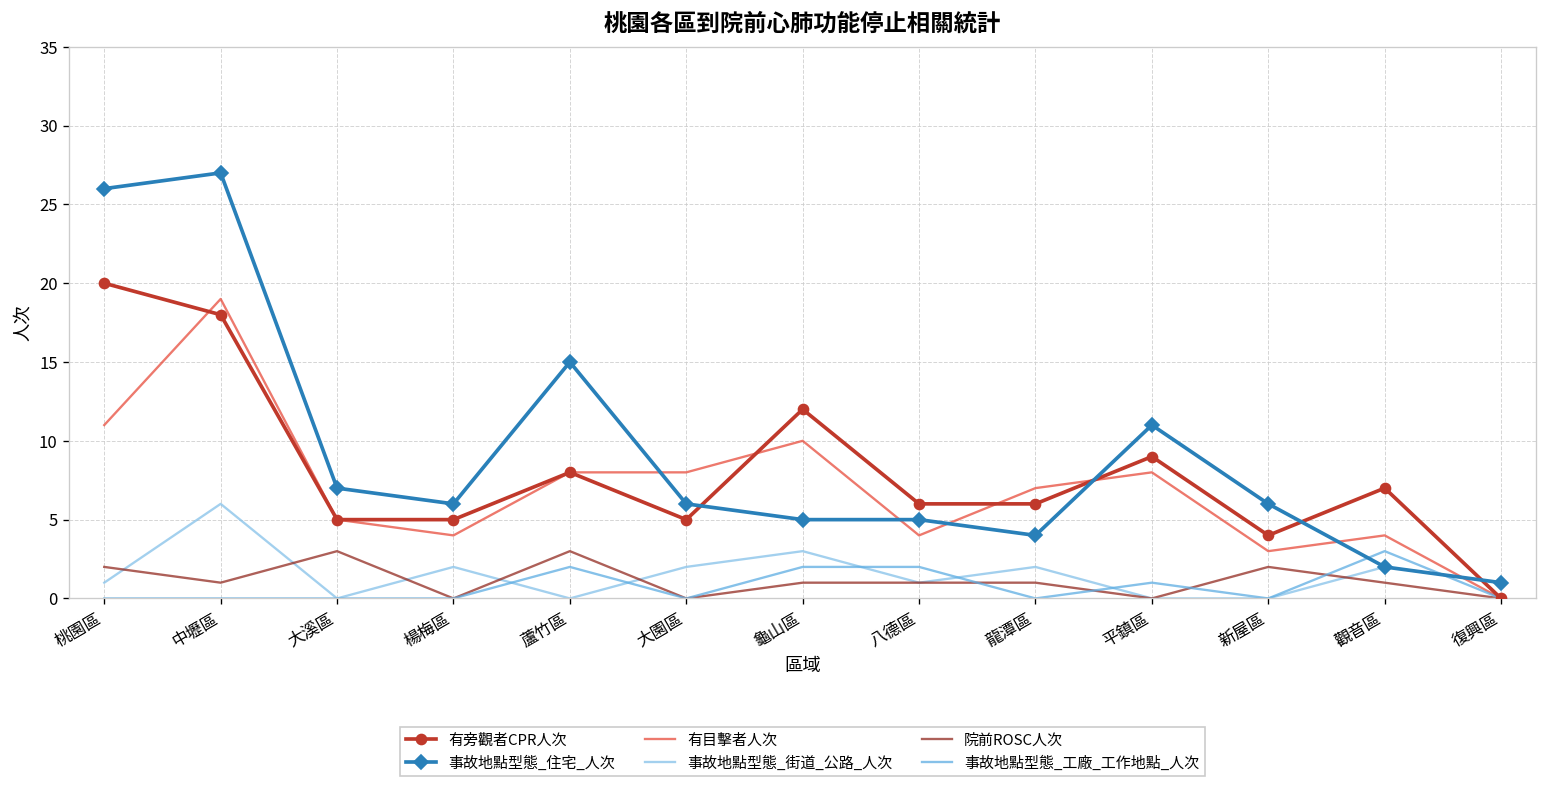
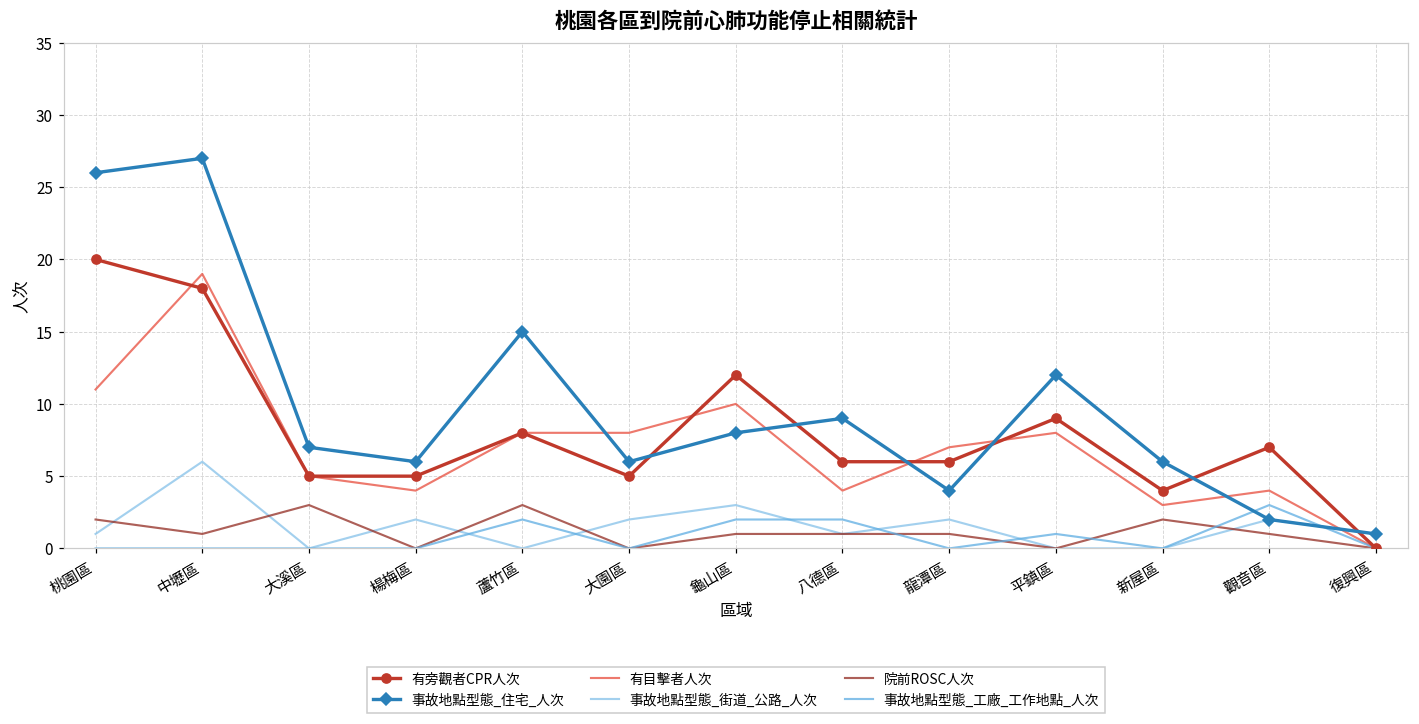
  {
    "事故地點型態_住宅_人次": {
      "桃園區": 26,
      "中壢區": 27,
      "大溪區": 7,
      "楊梅區": 6,
      "蘆竹區": 15,
      "大園區": 6,
-     "龜山區": 5,
-     "八德區": 5,
+     "龜山區": 8,
+     "八德區": 9,
      "龍潭區": 4,
-     "平鎮區": 11,
+     "平鎮區": 12,
      "新屋區": 6
    }
  }
